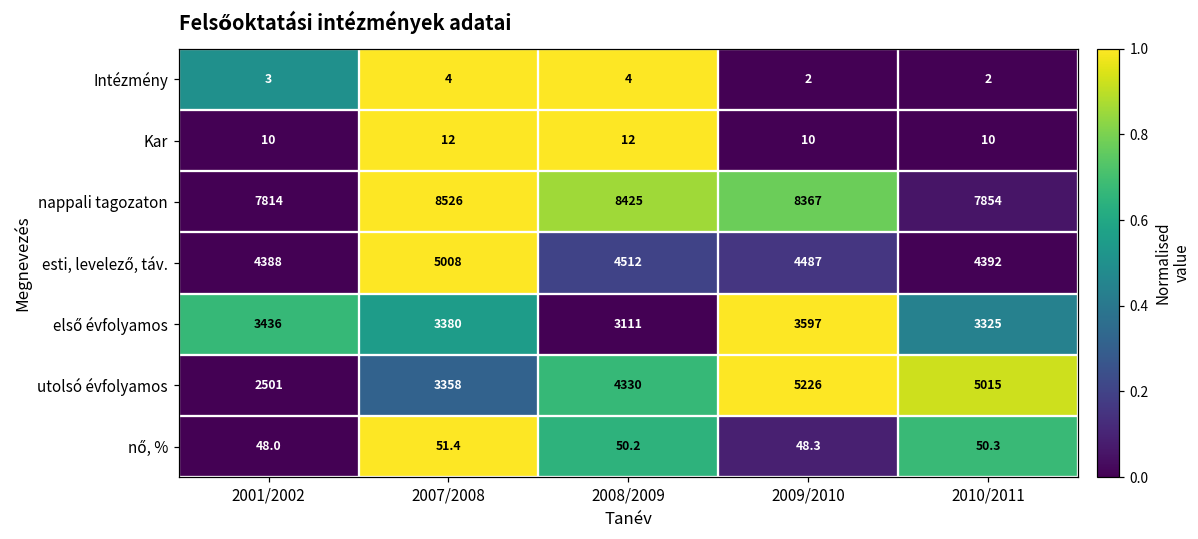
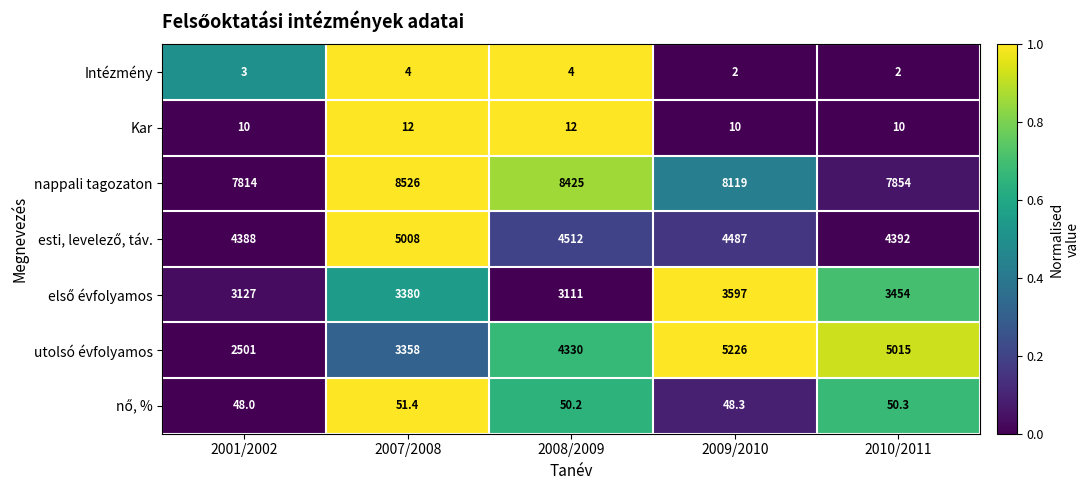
  {
    "Intézmény": {
      "2001/2002": 3,
      "2007/2008": 4,
      "2008/2009": 4,
      "2009/2010": 2,
      "2010/2011": 2
    },
    "Kar": {
      "2001/2002": 10,
      "2007/2008": 12,
      "2008/2009": 12,
      "2009/2010": 10,
      "2010/2011": 10
    },
    "nappali tagozaton": {
      "2001/2002": 7814,
      "2007/2008": 8526,
      "2008/2009": 8425,
-     "2009/2010": 8367,
+     "2009/2010": 8119,
      "2010/2011": 7854
    },
    "esti, levelező, táv.": {
      "2001/2002": 4388,
      "2007/2008": 5008,
      "2008/2009": 4512,
      "2009/2010": 4487,
      "2010/2011": 4392
    },
    "első évfolyamos": {
-     "2001/2002": 3436,
+     "2001/2002": 3127,
      "2007/2008": 3380,
      "2008/2009": 3111,
      "2009/2010": 3597,
-     "2010/2011": 3325
+     "2010/2011": 3454
    },
    "utolsó évfolyamos": {
      "2001/2002": 2501,
      "2007/2008": 3358,
      "2008/2009": 4330,
      "2009/2010": 5226,
      "2010/2011": 5015
    },
    "nő, %": {
      "2001/2002": 48.0,
      "2007/2008": 51.4,
      "2008/2009": 50.2,
      "2009/2010": 48.3,
      "2010/2011": 50.3
    }
  }
